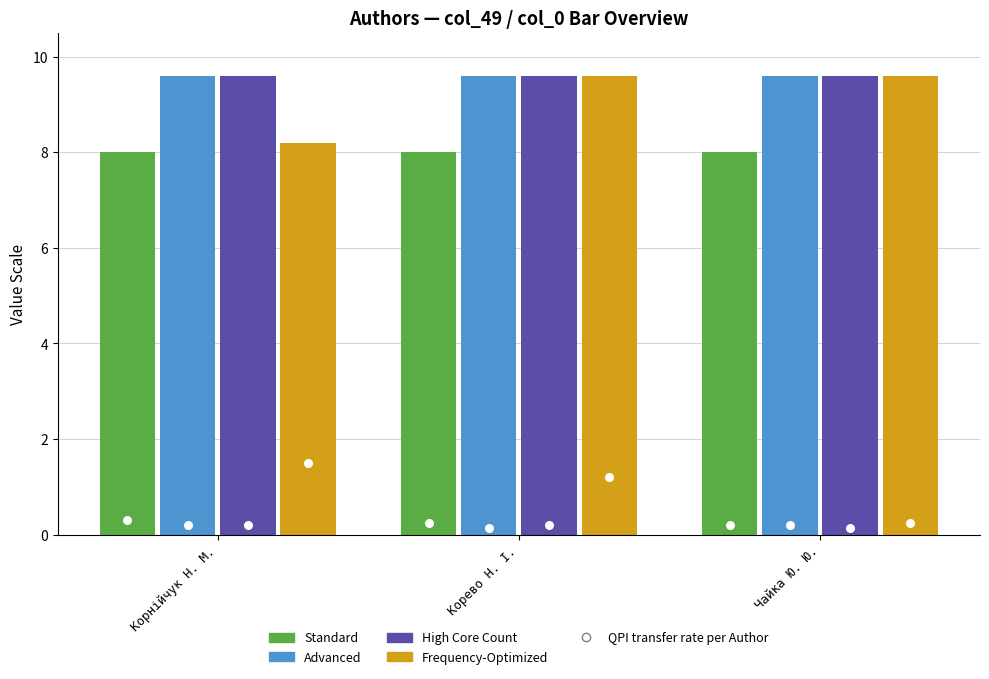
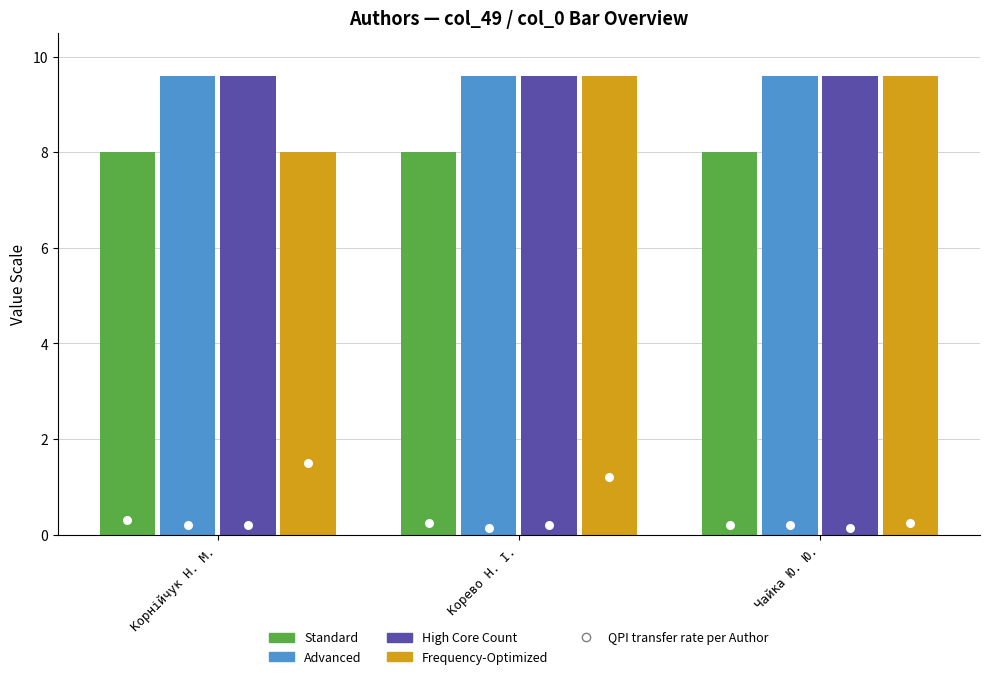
  {
    "Standard": {
      "Корнійчук Н. М.": 8.0,
      "Корево Н. І.": 8.0,
      "Чайка Ю. Ю.": 8.0
    },
    "Advanced": {
      "Корнійчук Н. М.": 9.6,
      "Корево Н. І.": 9.6,
      "Чайка Ю. Ю.": 9.6
    },
    "High Core Count": {
      "Корнійчук Н. М.": 9.6,
      "Корево Н. І.": 9.6,
      "Чайка Ю. Ю.": 9.6
    },
    "Frequency-Optimized": {
-     "Корнійчук Н. М.": 8.2,
+     "Корнійчук Н. М.": 8.0,
      "Корево Н. І.": 9.6,
      "Чайка Ю. Ю.": 9.6
    }
  }
